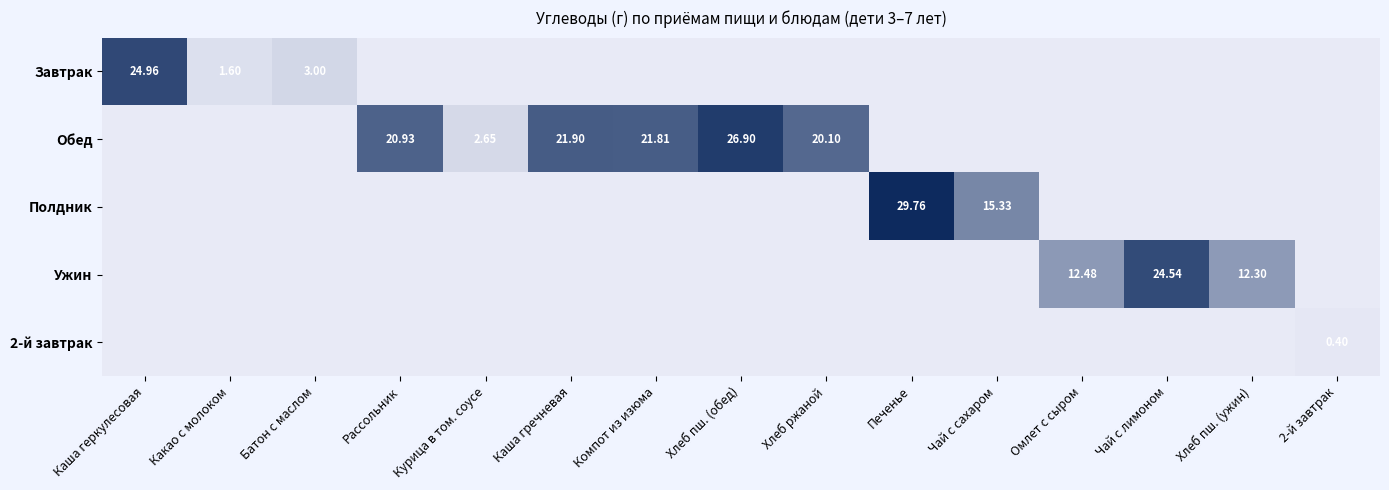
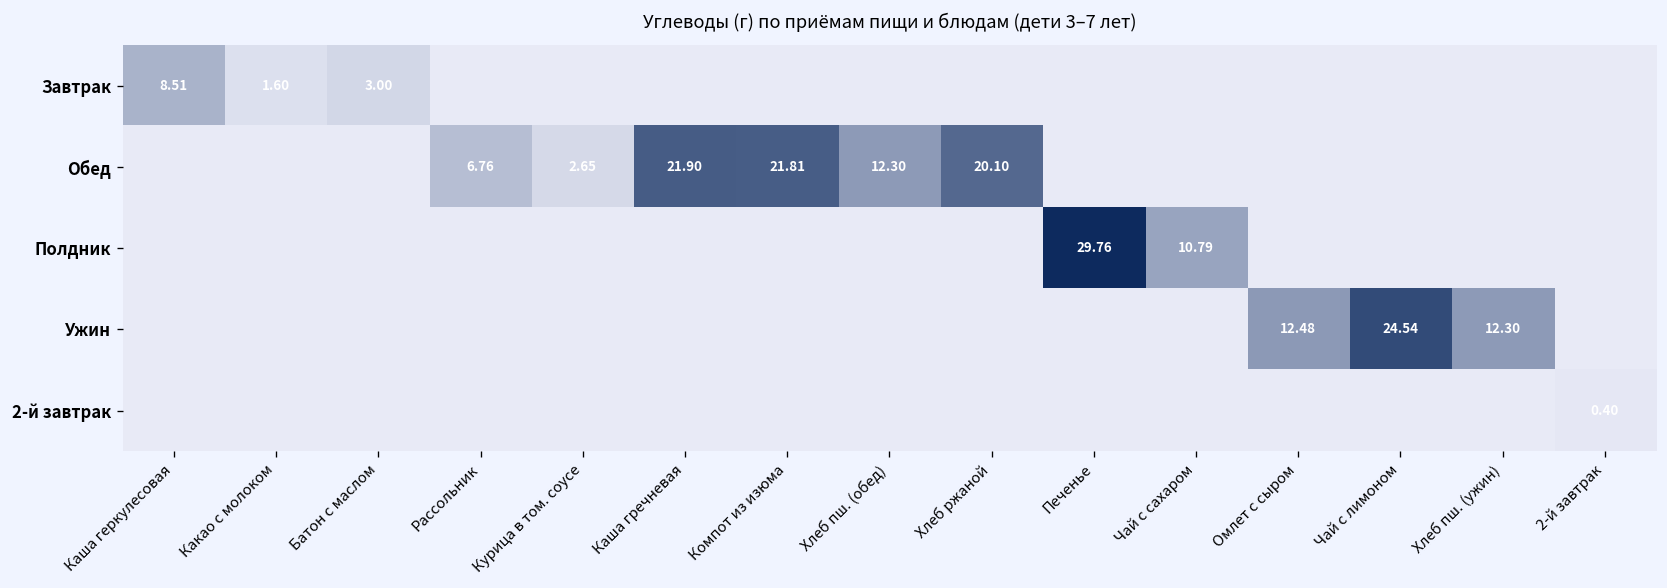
  {
    "Завтрак": {
-     "Каша геркулесовая": 24.96
+     "Каша геркулесовая": 8.51
    },
    "Обед": {
-     "Рассольник": 20.93,
+     "Рассольник": 6.76,
      "Каша гречневая": 21.90,
      "Компот из изюма": 21.81,
-     "Хлеб пш. (обед)": 26.90,
+     "Хлеб пш. (обед)": 12.30,
      "Хлеб ржаной": 20.10
    },
    "Полдник": {
      "Печенье": 29.76,
-     "Чай с сахаром": 15.33
+     "Чай с сахаром": 10.79
    },
    "Ужин": {
      "Омлет с сыром": 12.48,
      "Чай с лимоном": 24.54,
      "Хлеб пш. (ужин)": 12.30
    }
  }
